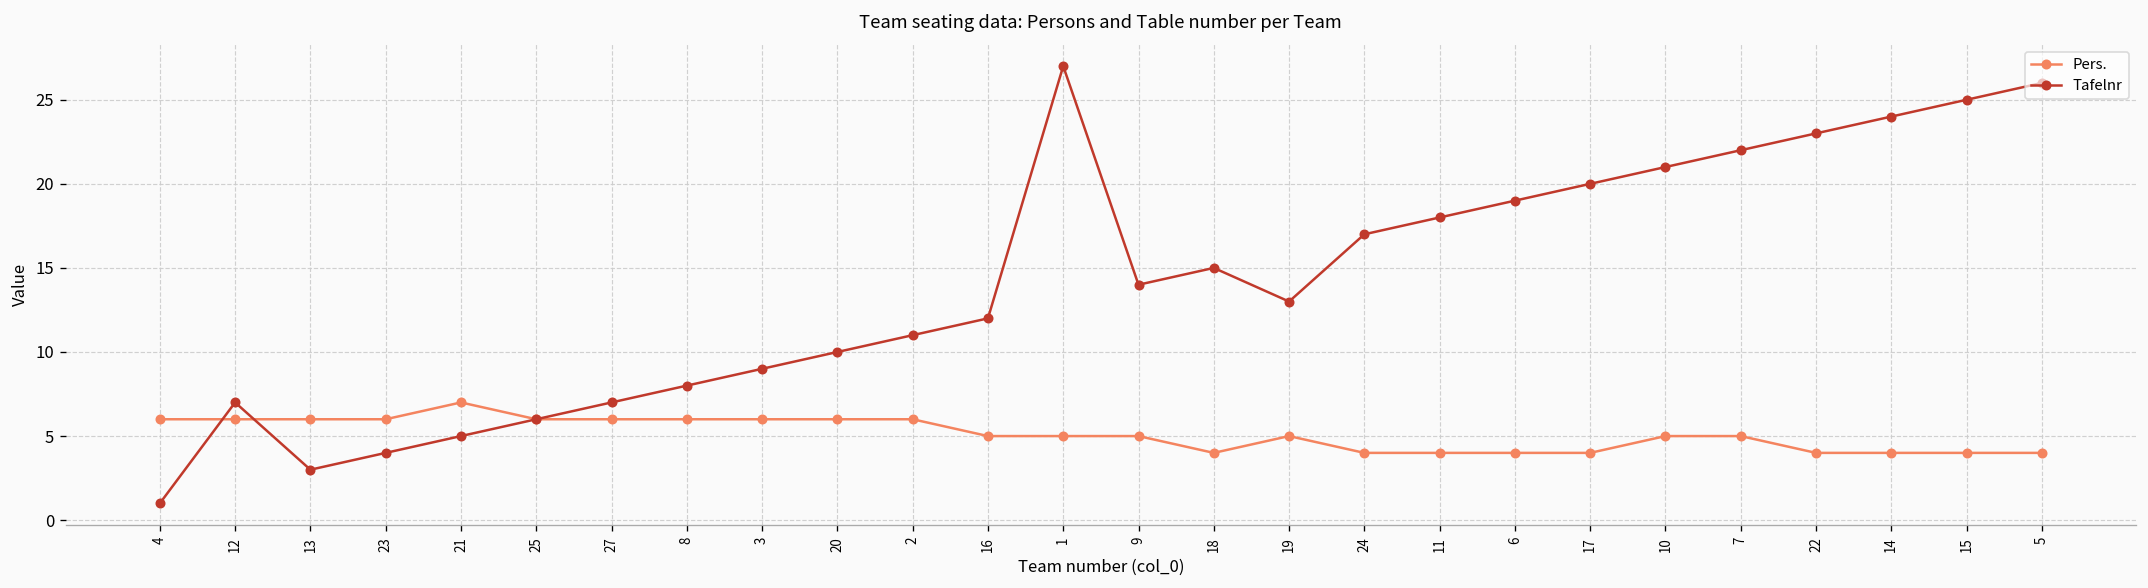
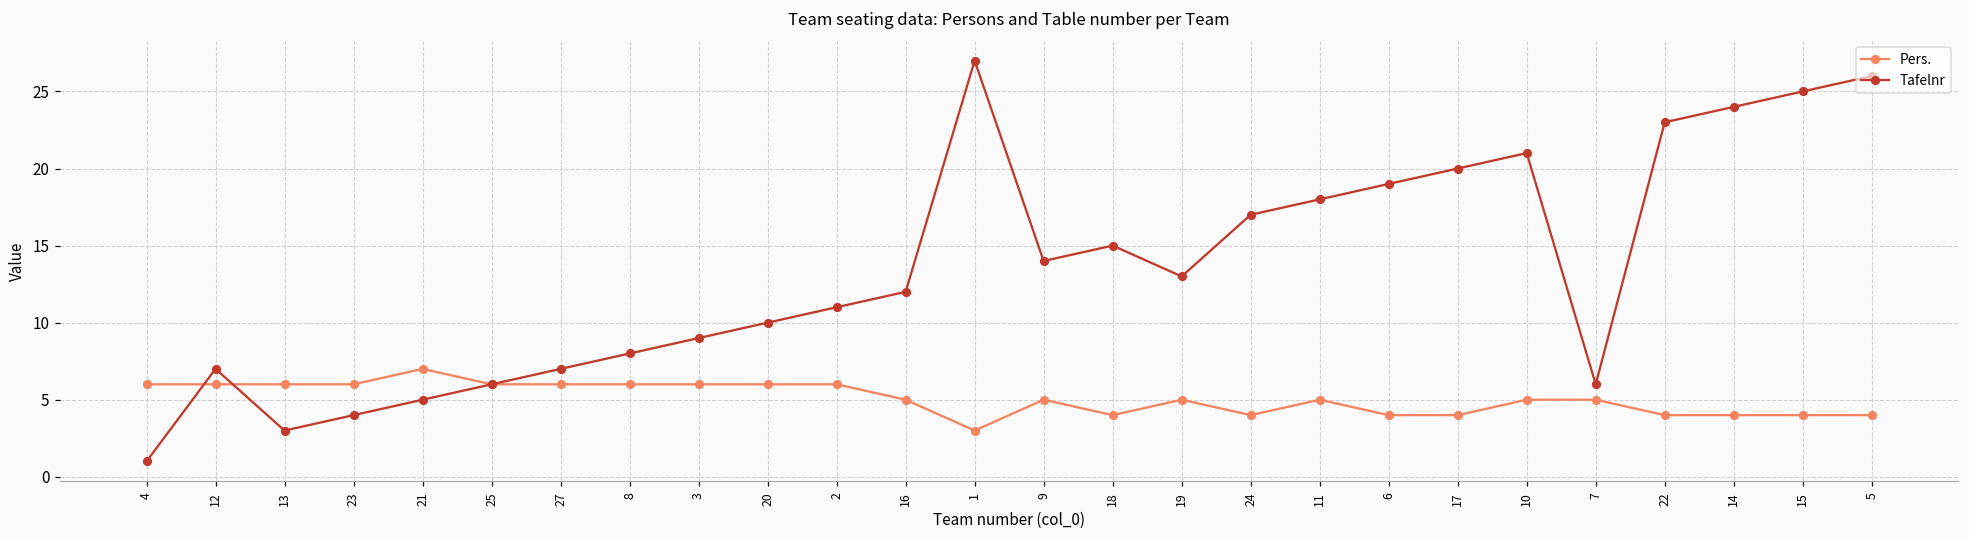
  {
    "Pers.": {
      "4": 6,
      "12": 6,
      "13": 6,
      "23": 6,
      "21": 7,
      "27": 6,
      "8": 6,
      "3": 6,
      "20": 6,
      "2": 6,
      "16": 5,
-     "1": 5,
+     "1": 3,
      "9": 5,
      "18": 4,
      "19": 5,
      "24": 4,
-     "11": 4,
+     "11": 5,
      "6": 4,
      "17": 4,
      "10": 5,
      "7": 5,
      "22": 4,
      "14": 4,
      "15": 4,
      "5": 4
    },
    "Tafelnr": {
      "4": 1,
      "12": 7,
      "13": 3,
      "23": 4,
      "21": 5,
      "27": 7,
      "8": 8,
      "3": 9,
      "20": 10,
      "2": 11,
      "16": 12,
      "1": 27,
      "9": 14,
      "18": 15,
      "19": 13,
      "24": 17,
      "11": 18,
      "6": 19,
      "17": 20,
      "10": 21,
-     "7": 22,
+     "7": 6,
      "22": 23,
      "14": 24,
      "15": 25
    }
  }
